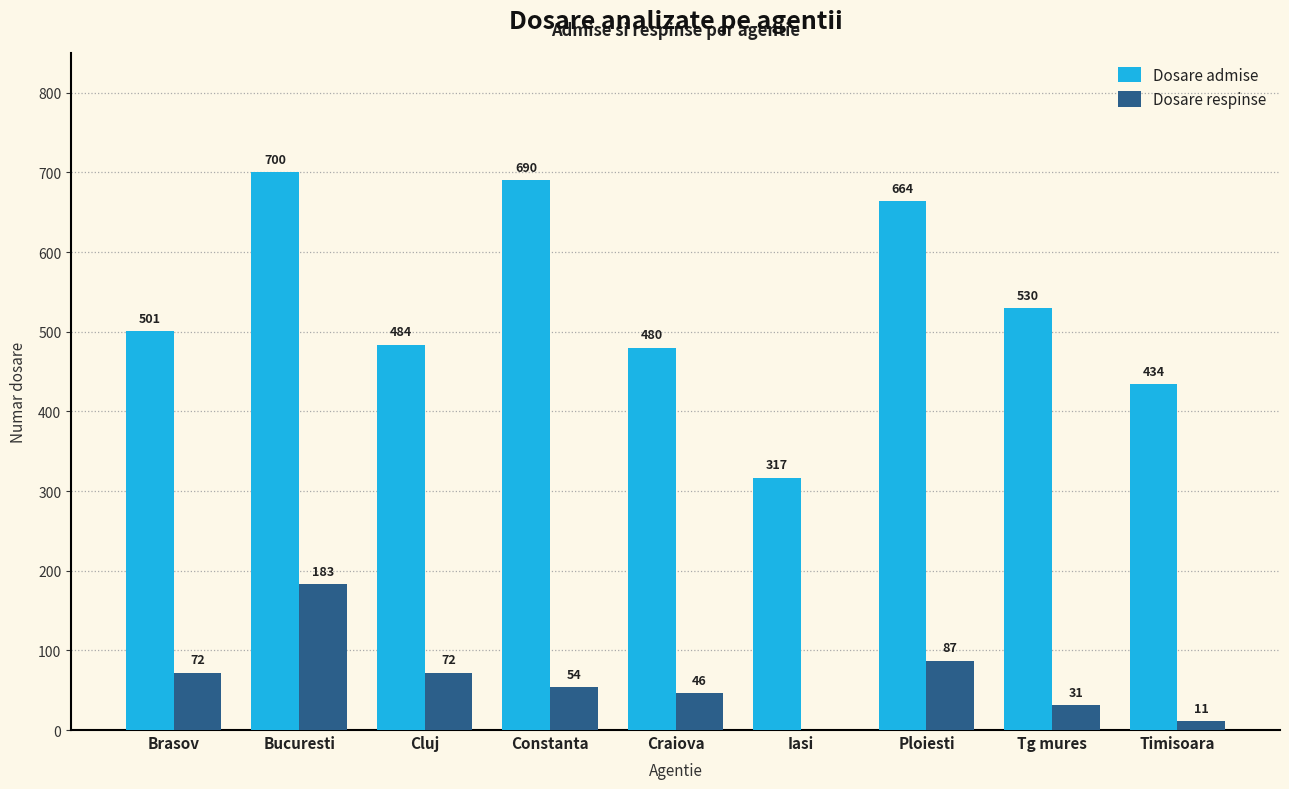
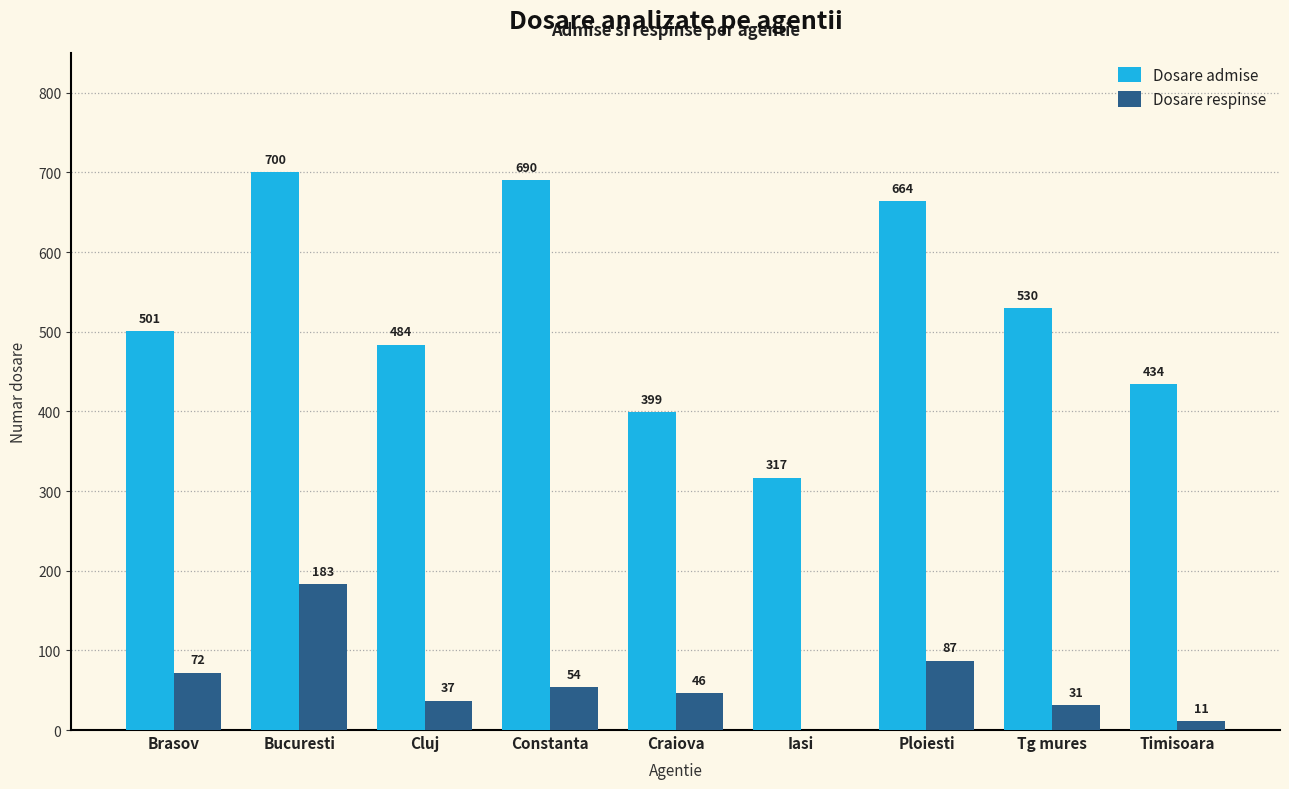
  {
    "Dosare admise": {
      "Brasov": 501,
      "Bucuresti": 700,
      "Cluj": 484,
      "Constanta": 690,
-     "Craiova": 480,
+     "Craiova": 399,
      "Iasi": 317,
      "Ploiesti": 664,
      "Tg mures": 530,
      "Timisoara": 434
    },
    "Dosare respinse": {
      "Brasov": 72,
      "Bucuresti": 183,
-     "Cluj": 72,
+     "Cluj": 37,
      "Constanta": 54,
      "Craiova": 46,
      "Ploiesti": 87,
      "Tg mures": 31,
      "Timisoara": 11
    }
  }
